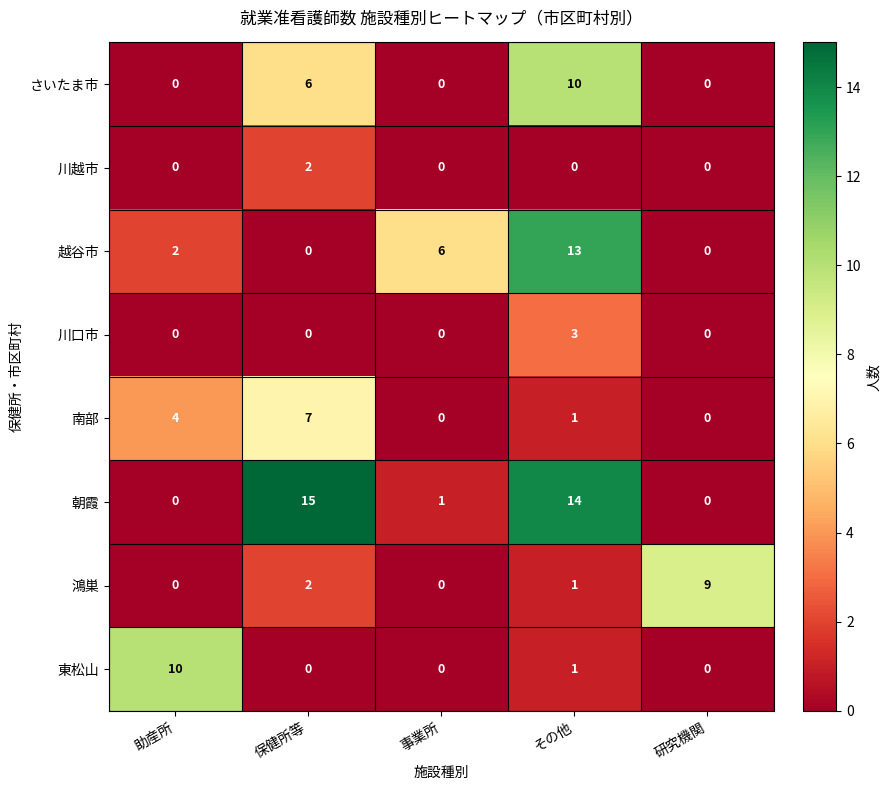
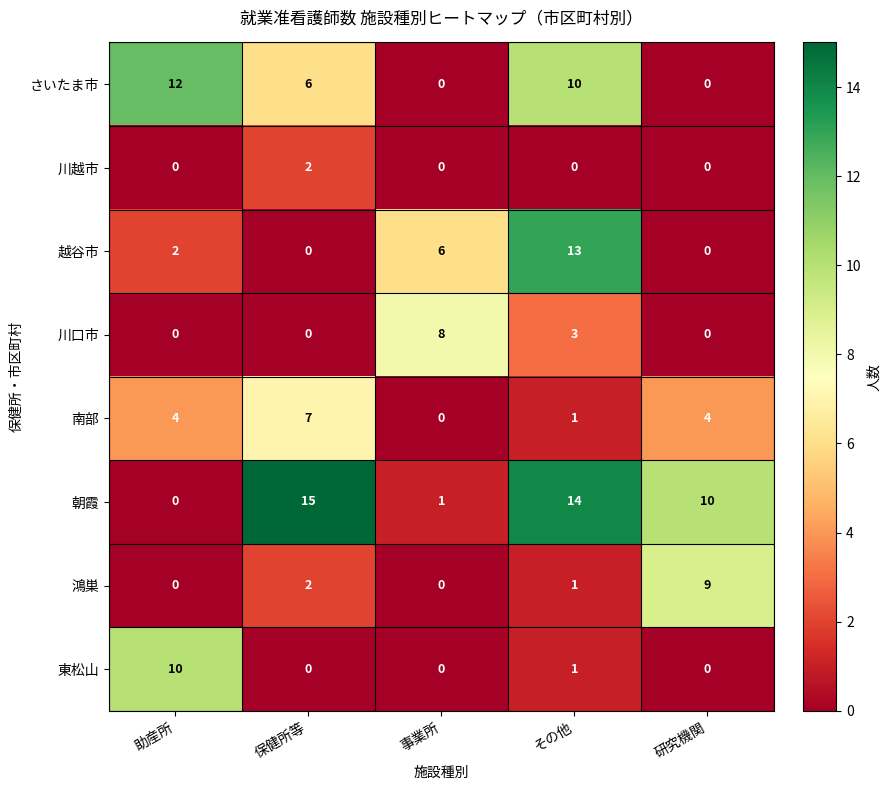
  {
    "さいたま市": {
-     "助産所": 0,
+     "助産所": 12,
      "保健所等": 6,
      "事業所": 0,
      "その他": 10,
      "研究機関": 0
    },
    "川越市": {
      "助産所": 0,
      "保健所等": 2,
      "事業所": 0,
      "その他": 0,
      "研究機関": 0
    },
    "越谷市": {
      "助産所": 2,
      "保健所等": 0,
      "事業所": 6,
      "その他": 13,
      "研究機関": 0
    },
    "川口市": {
      "助産所": 0,
      "保健所等": 0,
-     "事業所": 0,
+     "事業所": 8,
      "その他": 3,
      "研究機関": 0
    },
    "南部": {
      "助産所": 4,
      "保健所等": 7,
      "事業所": 0,
      "その他": 1,
-     "研究機関": 0
+     "研究機関": 4
    },
    "朝霞": {
      "助産所": 0,
      "保健所等": 15,
      "事業所": 1,
      "その他": 14,
-     "研究機関": 0
+     "研究機関": 10
    },
    "鴻巣": {
      "助産所": 0,
      "保健所等": 2,
      "事業所": 0,
      "その他": 1,
      "研究機関": 9
    },
    "東松山": {
      "助産所": 10,
      "保健所等": 0,
      "事業所": 0,
      "その他": 1,
      "研究機関": 0
    }
  }
